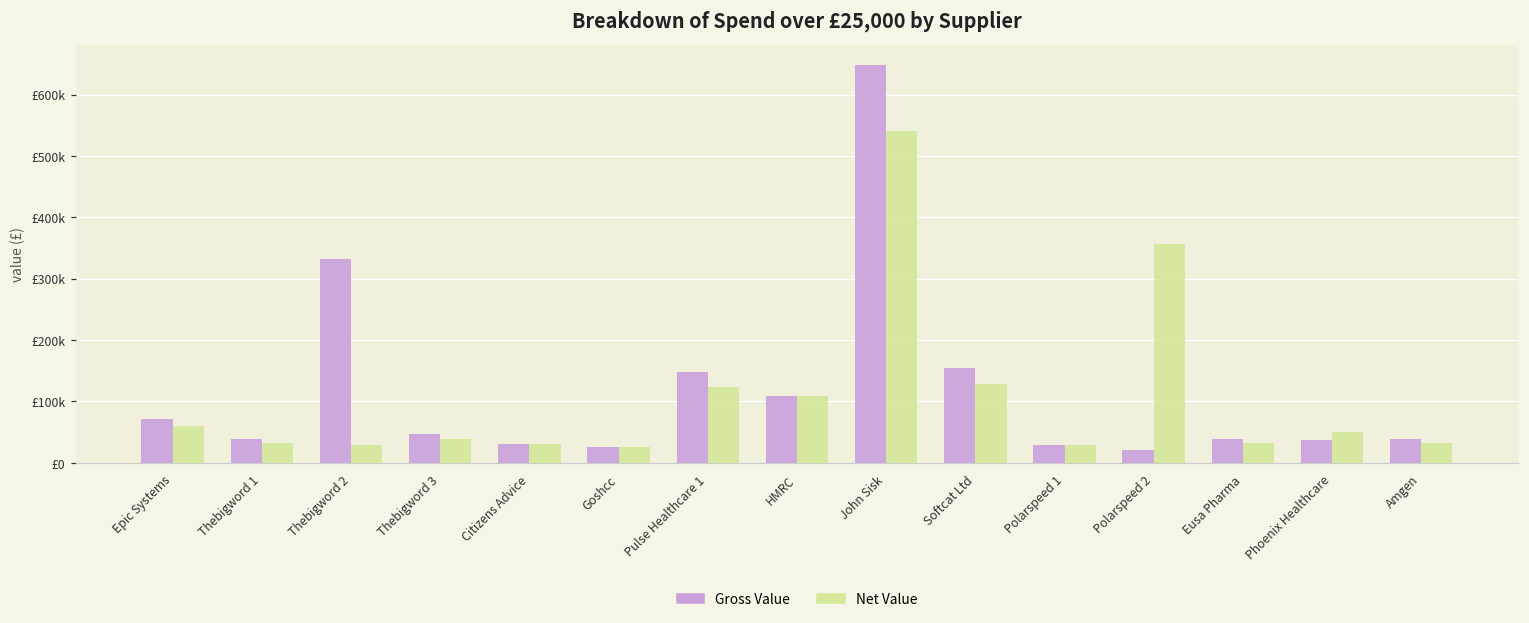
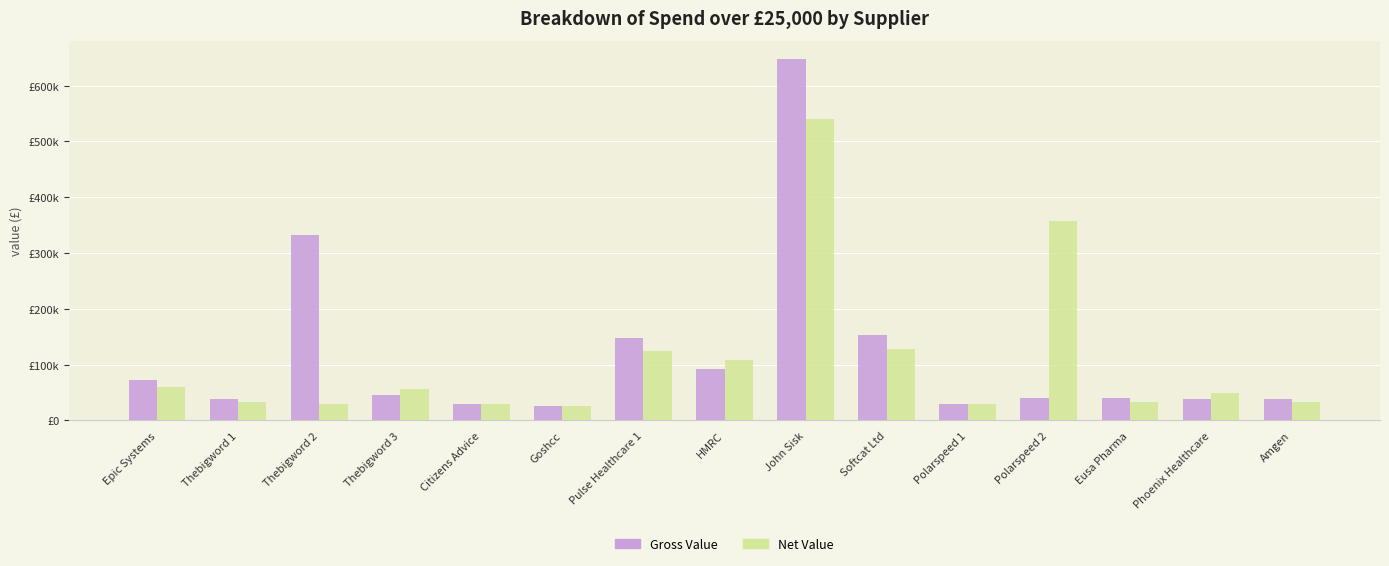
  {
    "Gross Value": {
      "Epic Systems": "£70000",
      "Thebigword 1": "£40000",
      "Thebigword 2": "£330000",
      "Thebigword 3": "£50000",
      "Citizens Advice": "£30000",
      "Goshcc": "£30000",
      "Pulse Healthcare 1": "£150000",
-     "HMRC": "£110000",
+     "HMRC": "£90000",
      "John Sisk": "£650000",
      "Softcat Ltd": "£150000",
      "Polarspeed 1": "£30000",
-     "Polarspeed 2": "£20000",
+     "Polarspeed 2": "£40000",
      "Eusa Pharma": "£40000",
      "Phoenix Healthcare": "£40000",
      "Amgen": "£40000"
    },
    "Net Value": {
      "Epic Systems": "£60000",
      "Thebigword 1": "£30000",
      "Thebigword 2": "£30000",
-     "Thebigword 3": "£40000",
+     "Thebigword 3": "£60000",
      "Citizens Advice": "£30000",
      "Goshcc": "£30000",
      "Pulse Healthcare 1": "£120000",
      "HMRC": "£110000",
      "John Sisk": "£540000",
      "Softcat Ltd": "£130000",
      "Polarspeed 1": "£30000",
      "Polarspeed 2": "£360000",
      "Eusa Pharma": "£30000",
      "Phoenix Healthcare": "£50000",
      "Amgen": "£30000"
    }
  }
